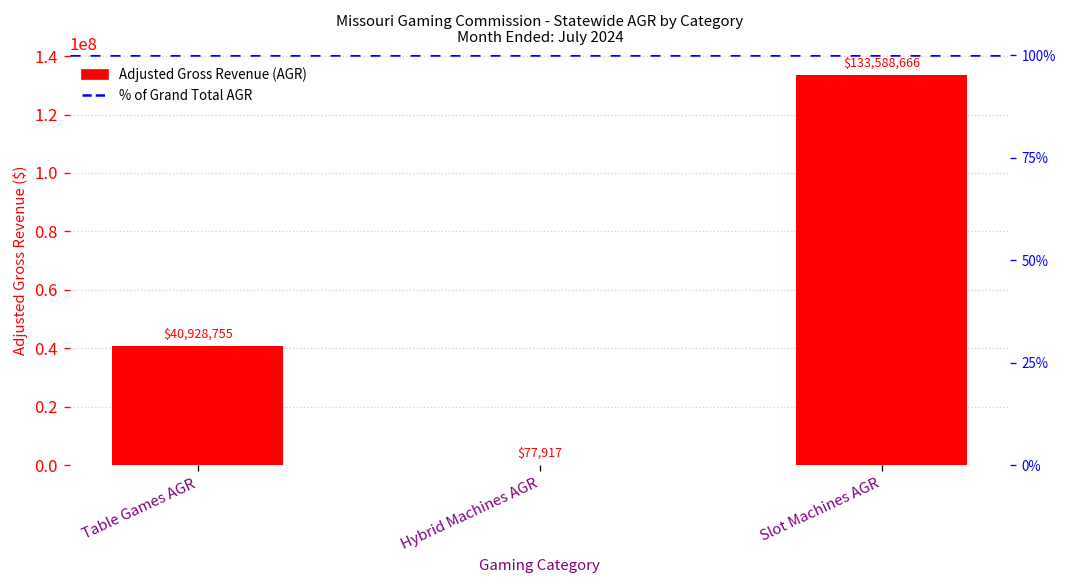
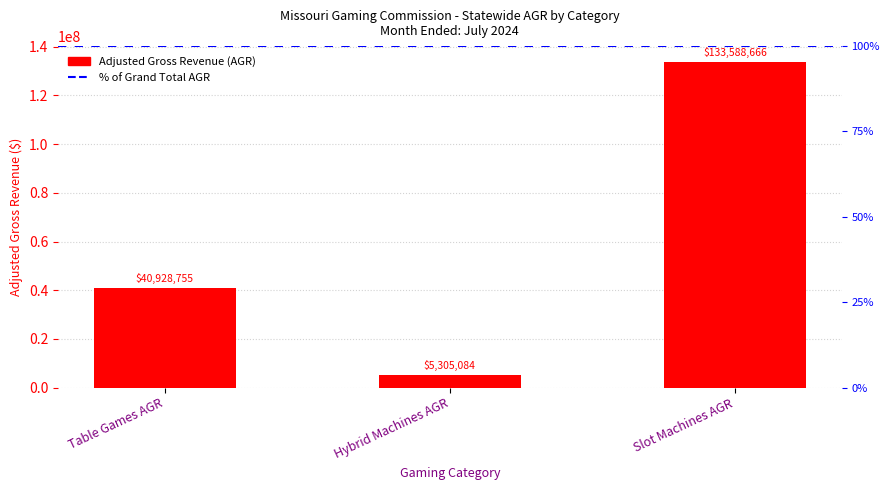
  {
    "Table Games AGR": "$40,928,755",
-   "Hybrid Machines AGR": "$77,917",
+   "Hybrid Machines AGR": "$5,305,084",
    "Slot Machines AGR": "$133,588,666"
  }
